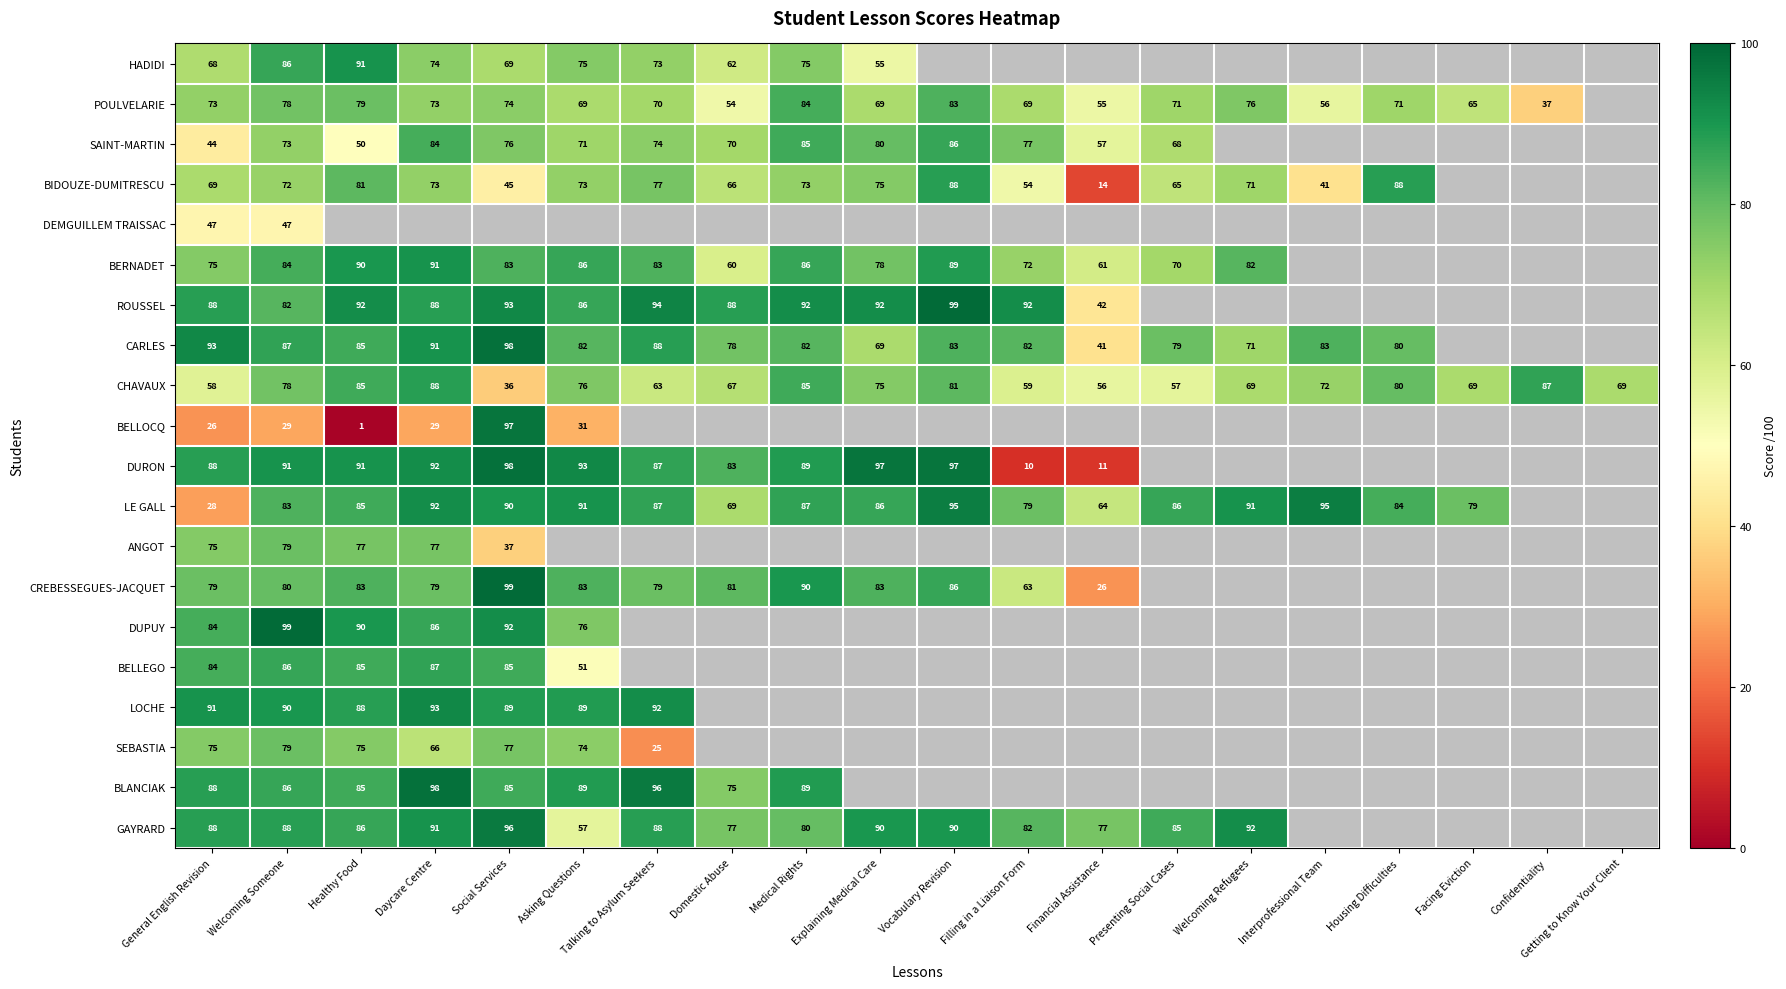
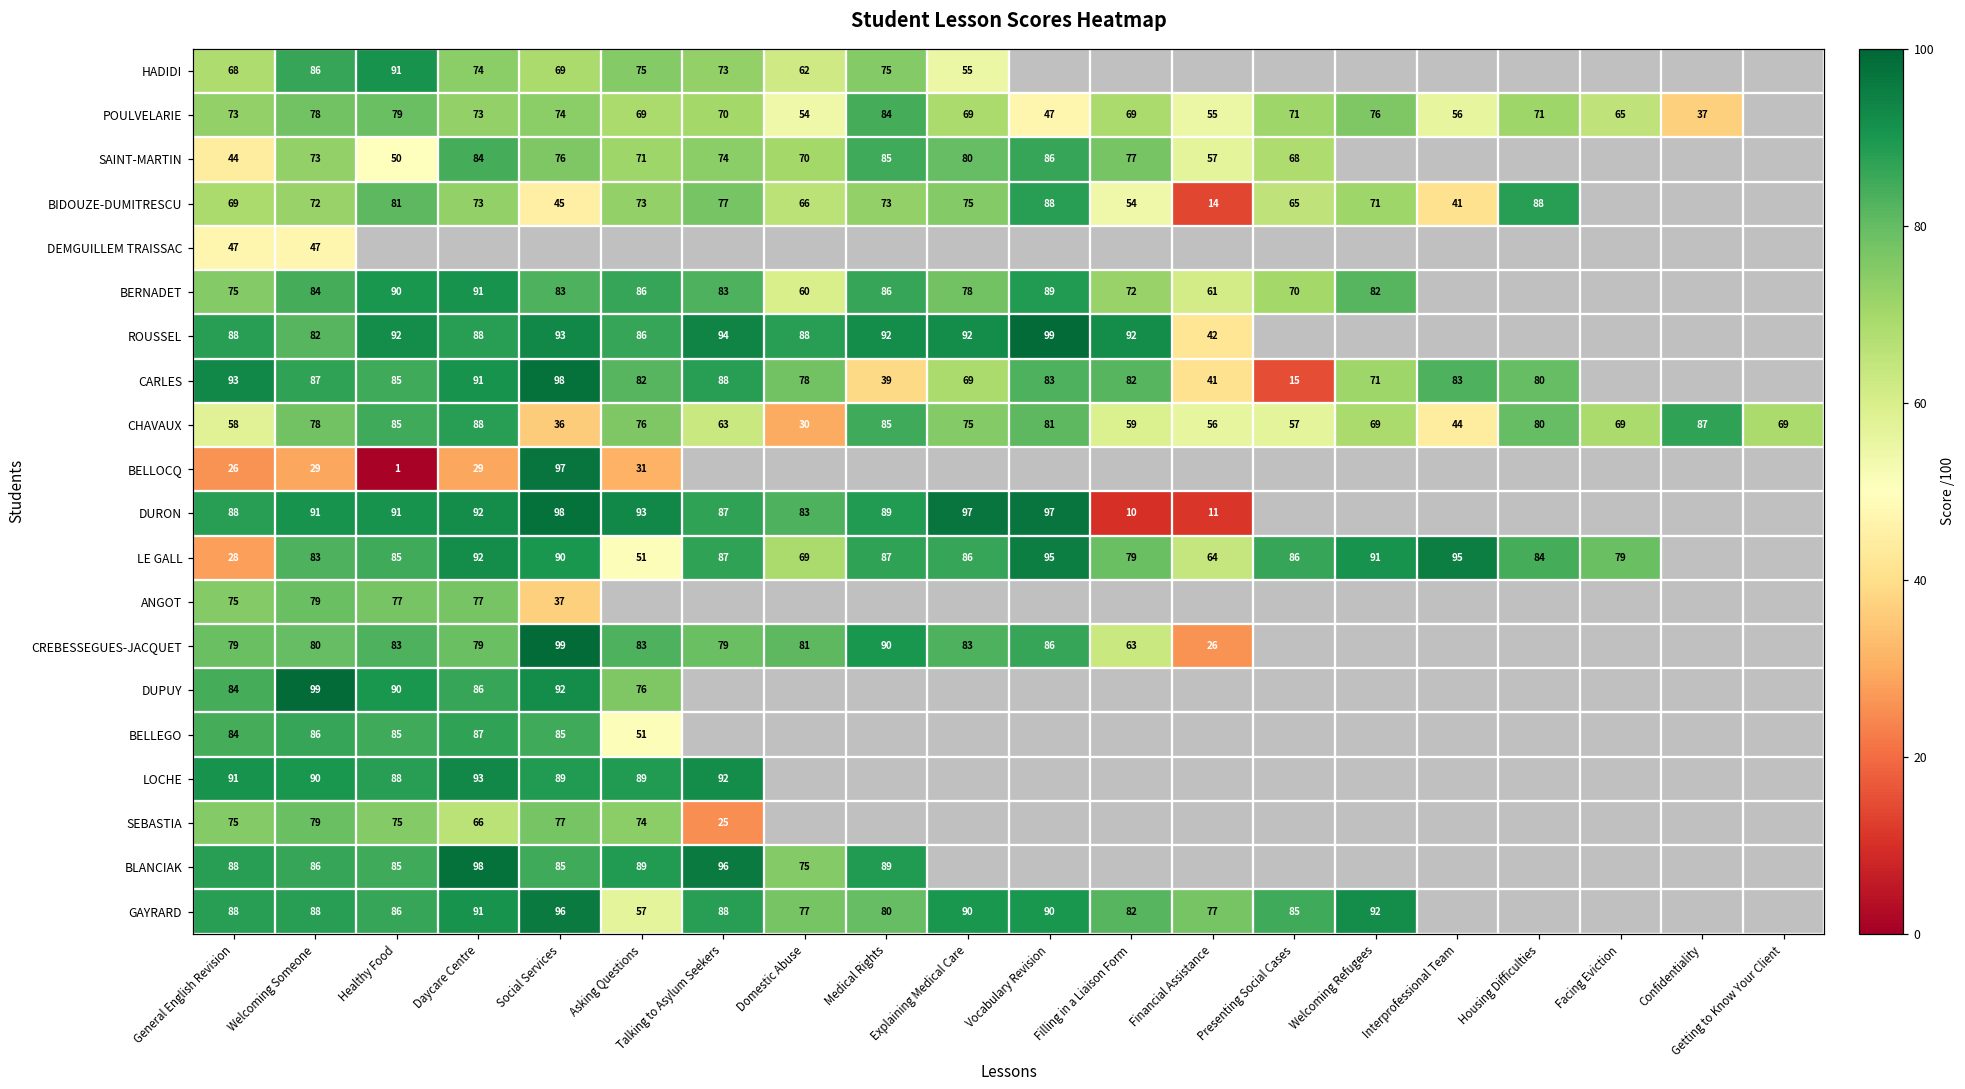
  {
    "POULVELARIE": {
      "General English Revision": 73,
      "Welcoming Someone": 78,
      "Healthy Food": 79,
      "Daycare Centre": 73,
      "Social Services": 74,
      "Asking Questions": 69,
      "Talking to Asylum Seekers": 70,
      "Domestic Abuse": 54,
      "Medical Rights": 84,
      "Explaining Medical Care": 69,
-     "Vocabulary Revision": 83,
+     "Vocabulary Revision": 47,
      "Filling in a Liaison Form": 69,
      "Financial Assistance": 55,
      "Presenting Social Cases": 71,
      "Welcoming Refugees": 76,
      "Interprofessional Team": 56,
      "Housing Difficulties": 71,
      "Facing Eviction": 65,
      "Confidentiality": 37
    },
    "CARLES": {
      "General English Revision": 93,
      "Welcoming Someone": 87,
      "Healthy Food": 85,
      "Daycare Centre": 91,
      "Social Services": 98,
      "Asking Questions": 82,
      "Talking to Asylum Seekers": 88,
      "Domestic Abuse": 78,
-     "Medical Rights": 82,
+     "Medical Rights": 39,
      "Explaining Medical Care": 69,
      "Vocabulary Revision": 83,
      "Filling in a Liaison Form": 82,
      "Financial Assistance": 41,
-     "Presenting Social Cases": 79,
+     "Presenting Social Cases": 15,
      "Welcoming Refugees": 71,
      "Interprofessional Team": 83,
      "Housing Difficulties": 80
    },
    "CHAVAUX": {
      "General English Revision": 58,
      "Welcoming Someone": 78,
      "Healthy Food": 85,
      "Daycare Centre": 88,
      "Social Services": 36,
      "Asking Questions": 76,
      "Talking to Asylum Seekers": 63,
-     "Domestic Abuse": 67,
+     "Domestic Abuse": 30,
      "Medical Rights": 85,
      "Explaining Medical Care": 75,
      "Vocabulary Revision": 81,
      "Filling in a Liaison Form": 59,
      "Financial Assistance": 56,
      "Presenting Social Cases": 57,
      "Welcoming Refugees": 69,
-     "Interprofessional Team": 72,
+     "Interprofessional Team": 44,
      "Housing Difficulties": 80,
      "Facing Eviction": 69,
      "Confidentiality": 87,
      "Getting to Know Your Client": 69
    },
    "LE GALL": {
      "General English Revision": 28,
      "Welcoming Someone": 83,
      "Healthy Food": 85,
      "Daycare Centre": 92,
      "Social Services": 90,
-     "Asking Questions": 91,
+     "Asking Questions": 51,
      "Talking to Asylum Seekers": 87,
      "Domestic Abuse": 69,
      "Medical Rights": 87,
      "Explaining Medical Care": 86,
      "Vocabulary Revision": 95,
      "Filling in a Liaison Form": 79,
      "Financial Assistance": 64,
      "Presenting Social Cases": 86,
      "Welcoming Refugees": 91,
      "Interprofessional Team": 95,
      "Housing Difficulties": 84,
      "Facing Eviction": 79
    }
  }
